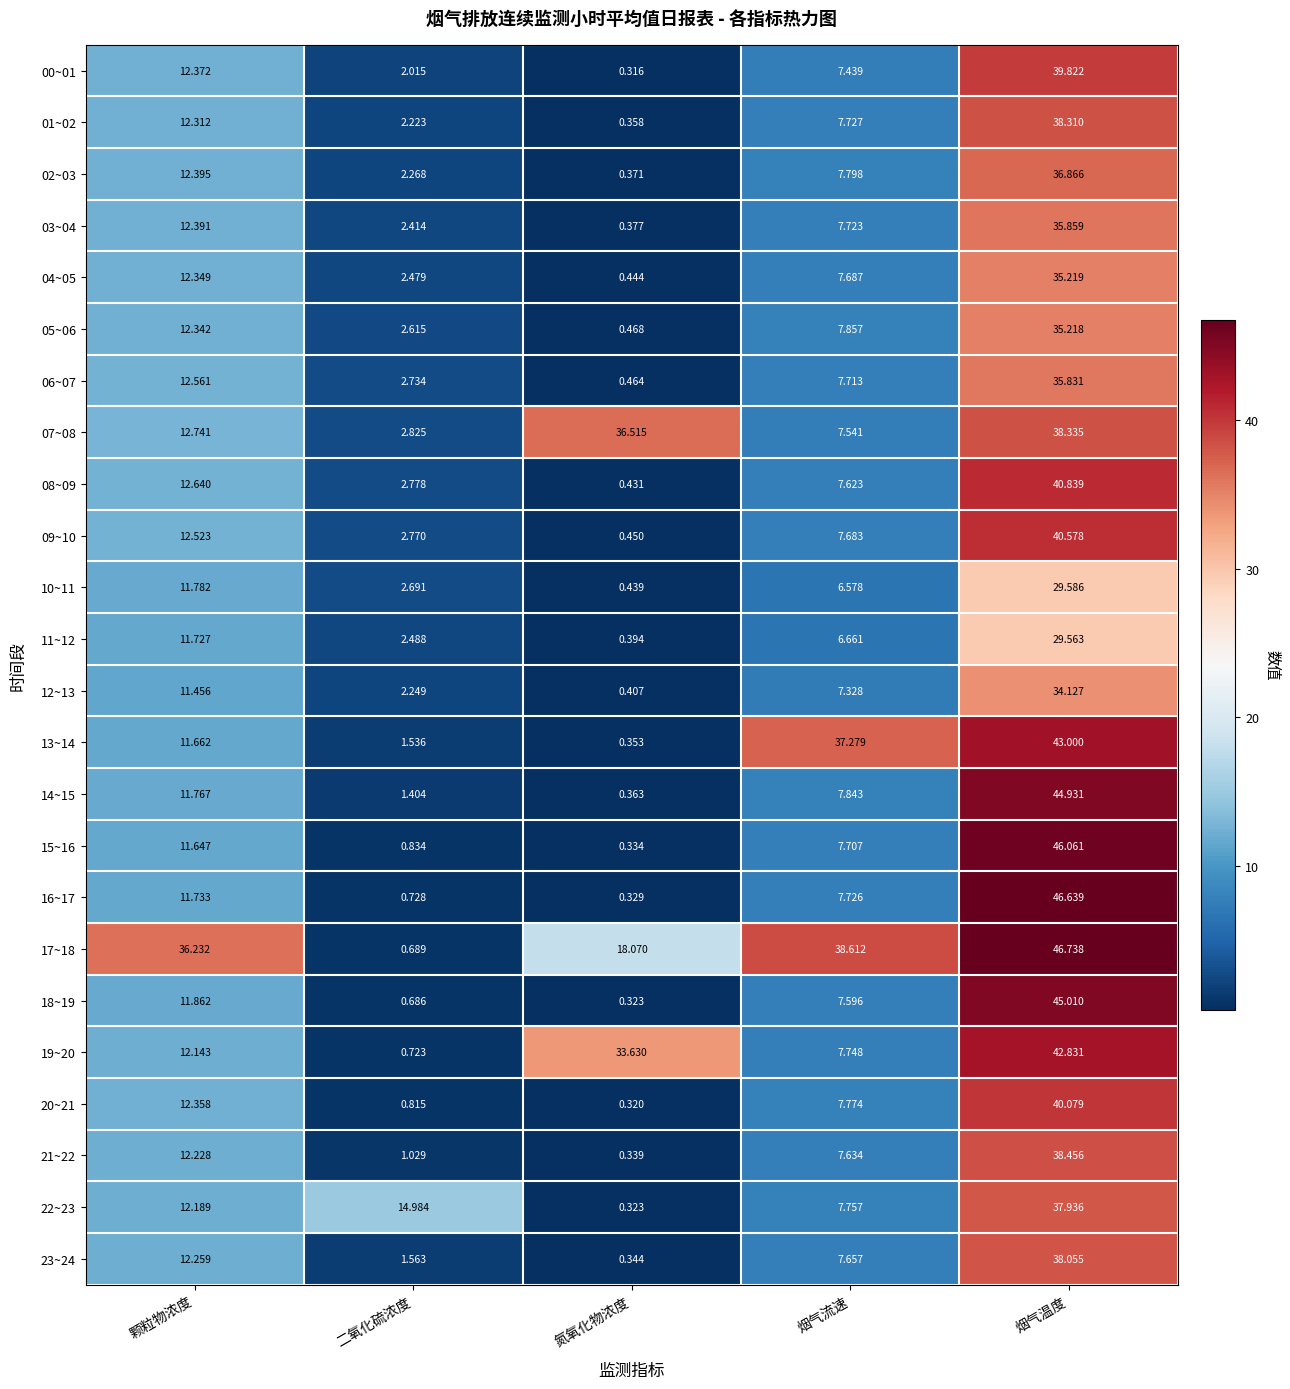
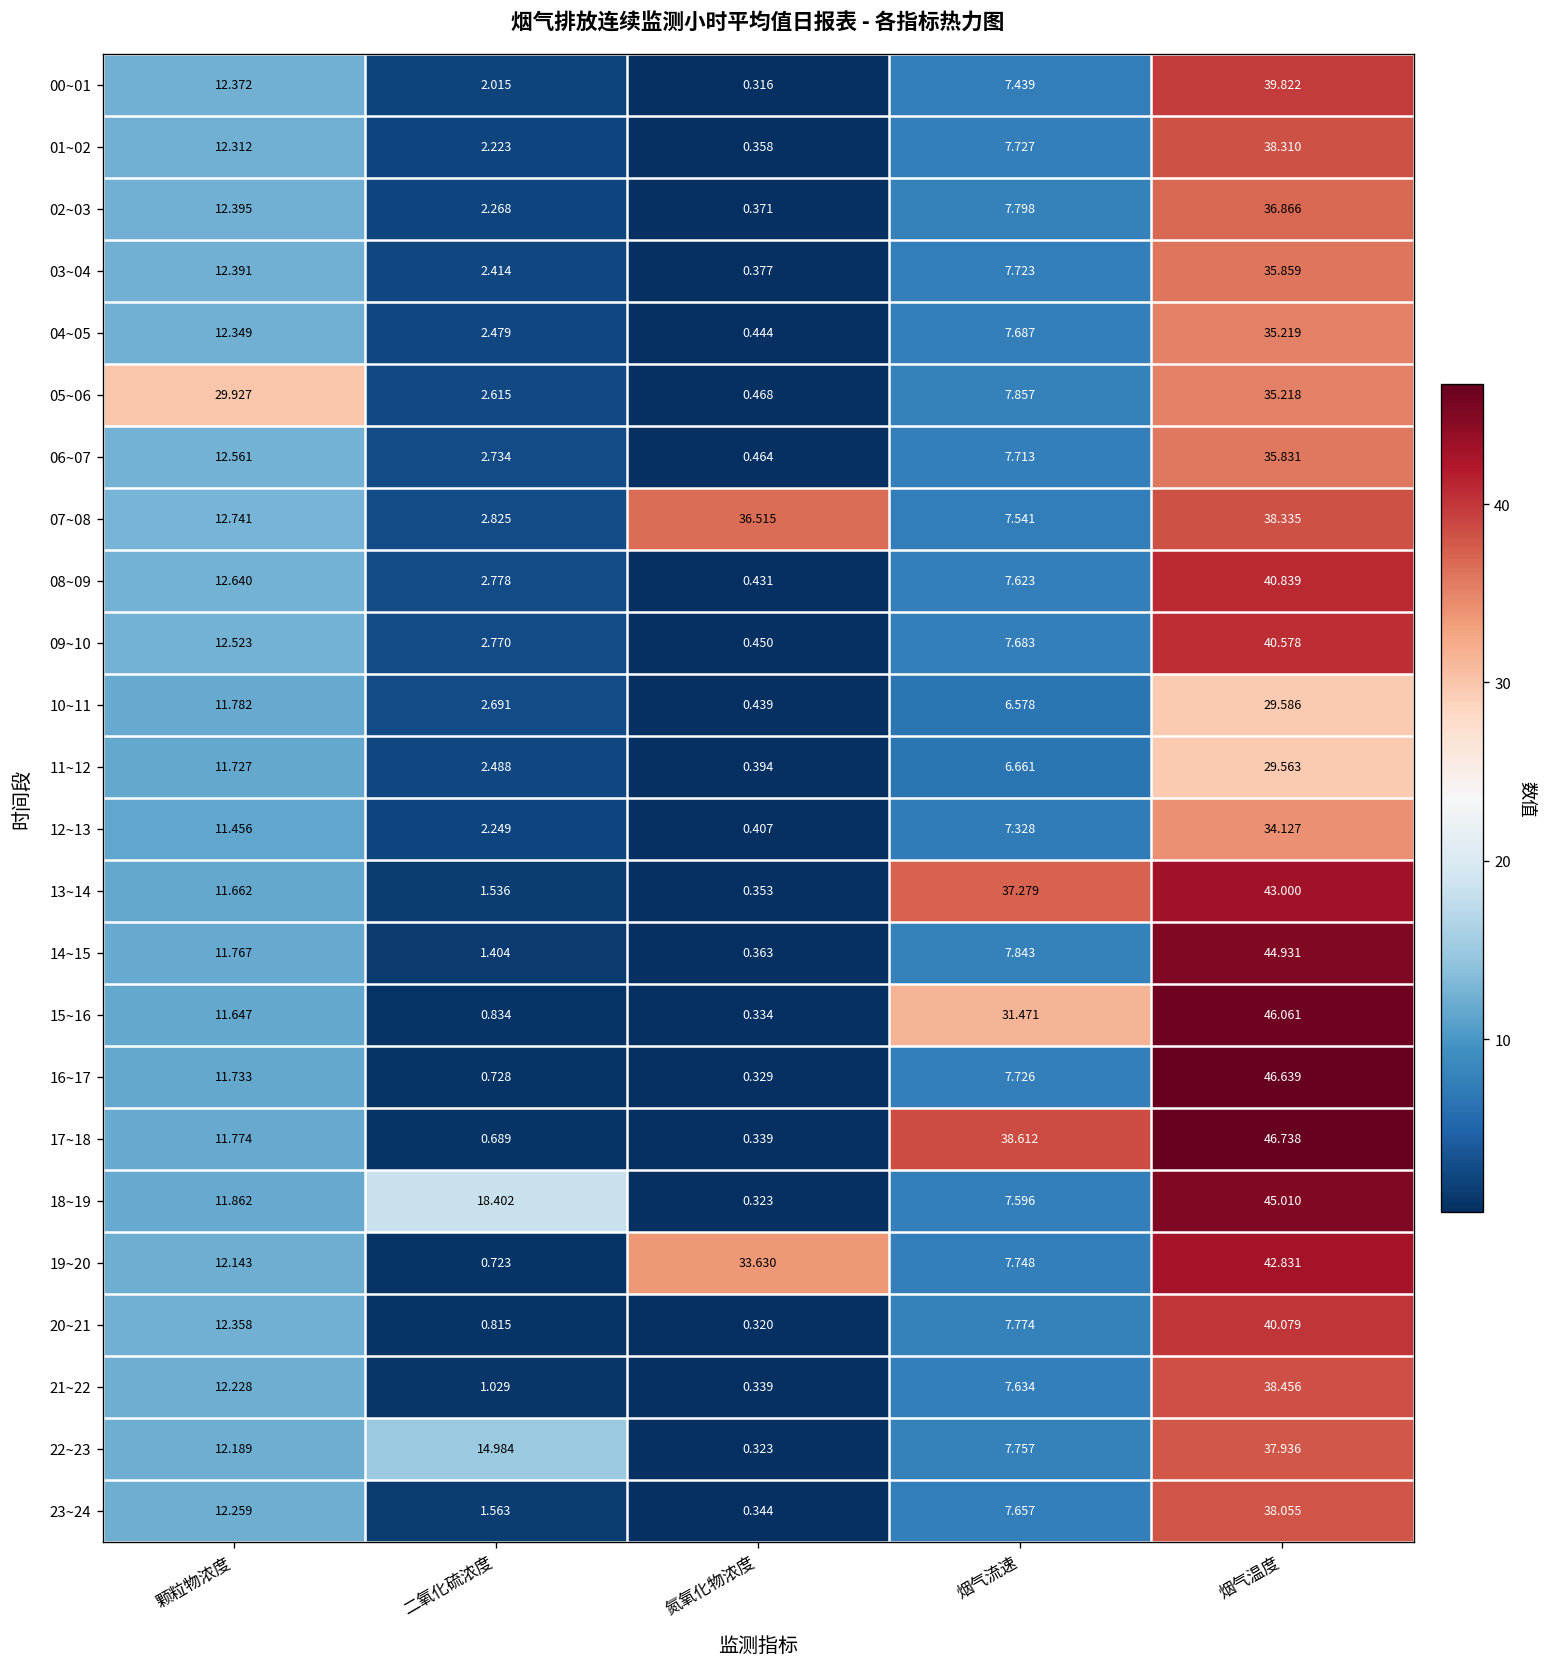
  {
    "00~01": {
      "颗粒物浓度": 12.372,
      "二氧化硫浓度": 2.015,
      "氮氧化物浓度": 0.316,
      "烟气流速": 7.439,
      "烟气温度": 39.822
    },
    "01~02": {
      "颗粒物浓度": 12.312,
      "二氧化硫浓度": 2.223,
      "氮氧化物浓度": 0.358,
      "烟气流速": 7.727,
      "烟气温度": 38.310
    },
    "02~03": {
      "颗粒物浓度": 12.395,
      "二氧化硫浓度": 2.268,
      "氮氧化物浓度": 0.371,
      "烟气流速": 7.798,
      "烟气温度": 36.866
    },
    "03~04": {
      "颗粒物浓度": 12.391,
      "二氧化硫浓度": 2.414,
      "氮氧化物浓度": 0.377,
      "烟气流速": 7.723,
      "烟气温度": 35.859
    },
    "04~05": {
      "颗粒物浓度": 12.349,
      "二氧化硫浓度": 2.479,
      "氮氧化物浓度": 0.444,
      "烟气流速": 7.687,
      "烟气温度": 35.219
    },
    "05~06": {
-     "颗粒物浓度": 12.342,
+     "颗粒物浓度": 29.927,
      "二氧化硫浓度": 2.615,
      "氮氧化物浓度": 0.468,
      "烟气流速": 7.857,
      "烟气温度": 35.218
    },
    "06~07": {
      "颗粒物浓度": 12.561,
      "二氧化硫浓度": 2.734,
      "氮氧化物浓度": 0.464,
      "烟气流速": 7.713,
      "烟气温度": 35.831
    },
    "07~08": {
      "颗粒物浓度": 12.741,
      "二氧化硫浓度": 2.825,
      "氮氧化物浓度": 36.515,
      "烟气流速": 7.541,
      "烟气温度": 38.335
    },
    "08~09": {
      "颗粒物浓度": 12.640,
      "二氧化硫浓度": 2.778,
      "氮氧化物浓度": 0.431,
      "烟气流速": 7.623,
      "烟气温度": 40.839
    },
    "09~10": {
      "颗粒物浓度": 12.523,
      "二氧化硫浓度": 2.770,
      "氮氧化物浓度": 0.450,
      "烟气流速": 7.683,
      "烟气温度": 40.578
    },
    "10~11": {
      "颗粒物浓度": 11.782,
      "二氧化硫浓度": 2.691,
      "氮氧化物浓度": 0.439,
      "烟气流速": 6.578,
      "烟气温度": 29.586
    },
    "11~12": {
      "颗粒物浓度": 11.727,
      "二氧化硫浓度": 2.488,
      "氮氧化物浓度": 0.394,
      "烟气流速": 6.661,
      "烟气温度": 29.563
    },
    "12~13": {
      "颗粒物浓度": 11.456,
      "二氧化硫浓度": 2.249,
      "氮氧化物浓度": 0.407,
      "烟气流速": 7.328,
      "烟气温度": 34.127
    },
    "13~14": {
      "颗粒物浓度": 11.662,
      "二氧化硫浓度": 1.536,
      "氮氧化物浓度": 0.353,
      "烟气流速": 37.279,
      "烟气温度": 43.000
    },
    "14~15": {
      "颗粒物浓度": 11.767,
      "二氧化硫浓度": 1.404,
      "氮氧化物浓度": 0.363,
      "烟气流速": 7.843,
      "烟气温度": 44.931
    },
    "15~16": {
      "颗粒物浓度": 11.647,
      "二氧化硫浓度": 0.834,
      "氮氧化物浓度": 0.334,
-     "烟气流速": 7.707,
+     "烟气流速": 31.471,
      "烟气温度": 46.061
    },
    "16~17": {
      "颗粒物浓度": 11.733,
      "二氧化硫浓度": 0.728,
      "氮氧化物浓度": 0.329,
      "烟气流速": 7.726,
      "烟气温度": 46.639
    },
    "17~18": {
-     "颗粒物浓度": 36.232,
+     "颗粒物浓度": 11.774,
      "二氧化硫浓度": 0.689,
-     "氮氧化物浓度": 18.070,
+     "氮氧化物浓度": 0.339,
      "烟气流速": 38.612,
      "烟气温度": 46.738
    },
    "18~19": {
      "颗粒物浓度": 11.862,
-     "二氧化硫浓度": 0.686,
+     "二氧化硫浓度": 18.402,
      "氮氧化物浓度": 0.323,
      "烟气流速": 7.596,
      "烟气温度": 45.010
    },
    "19~20": {
      "颗粒物浓度": 12.143,
      "二氧化硫浓度": 0.723,
      "氮氧化物浓度": 33.630,
      "烟气流速": 7.748,
      "烟气温度": 42.831
    },
    "20~21": {
      "颗粒物浓度": 12.358,
      "二氧化硫浓度": 0.815,
      "氮氧化物浓度": 0.320,
      "烟气流速": 7.774,
      "烟气温度": 40.079
    },
    "21~22": {
      "颗粒物浓度": 12.228,
      "二氧化硫浓度": 1.029,
      "氮氧化物浓度": 0.339,
      "烟气流速": 7.634,
      "烟气温度": 38.456
    },
    "22~23": {
      "颗粒物浓度": 12.189,
      "二氧化硫浓度": 14.984,
      "氮氧化物浓度": 0.323,
      "烟气流速": 7.757,
      "烟气温度": 37.936
    },
    "23~24": {
      "颗粒物浓度": 12.259,
      "二氧化硫浓度": 1.563,
      "氮氧化物浓度": 0.344,
      "烟气流速": 7.657,
      "烟气温度": 38.055
    }
  }
